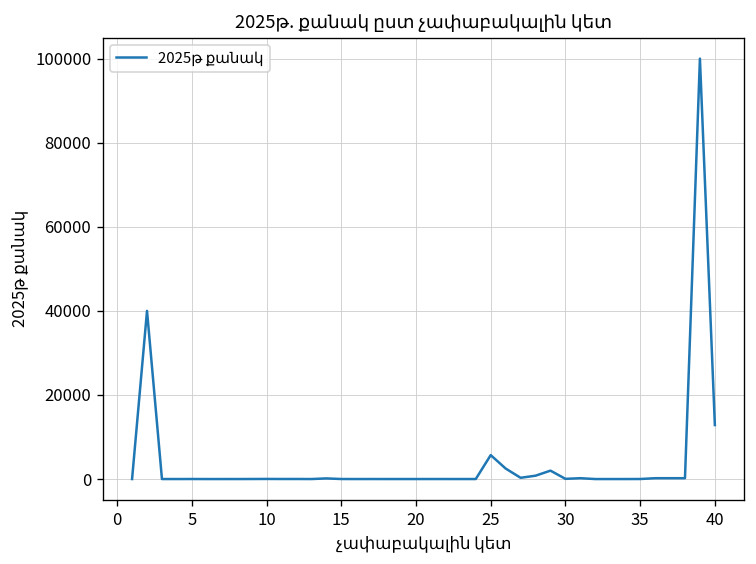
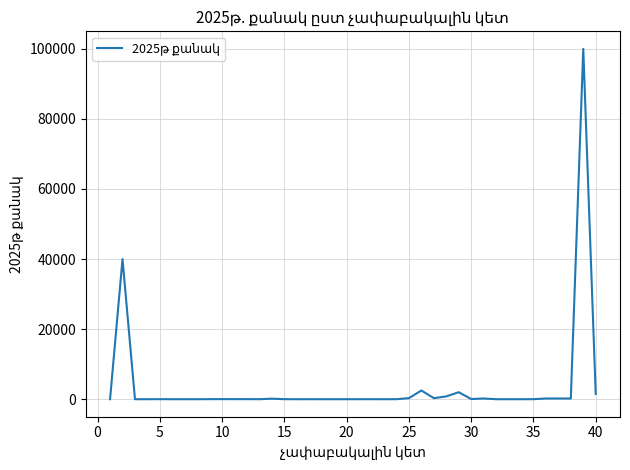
  {
    "5": 0,
    "10": 0,
    "15": 0,
    "20": 0,
-   "25": 6000,
+   "25": 0,
    "30": 0,
    "35": 0,
-   "40": 13000
+   "40": 2000
  }
